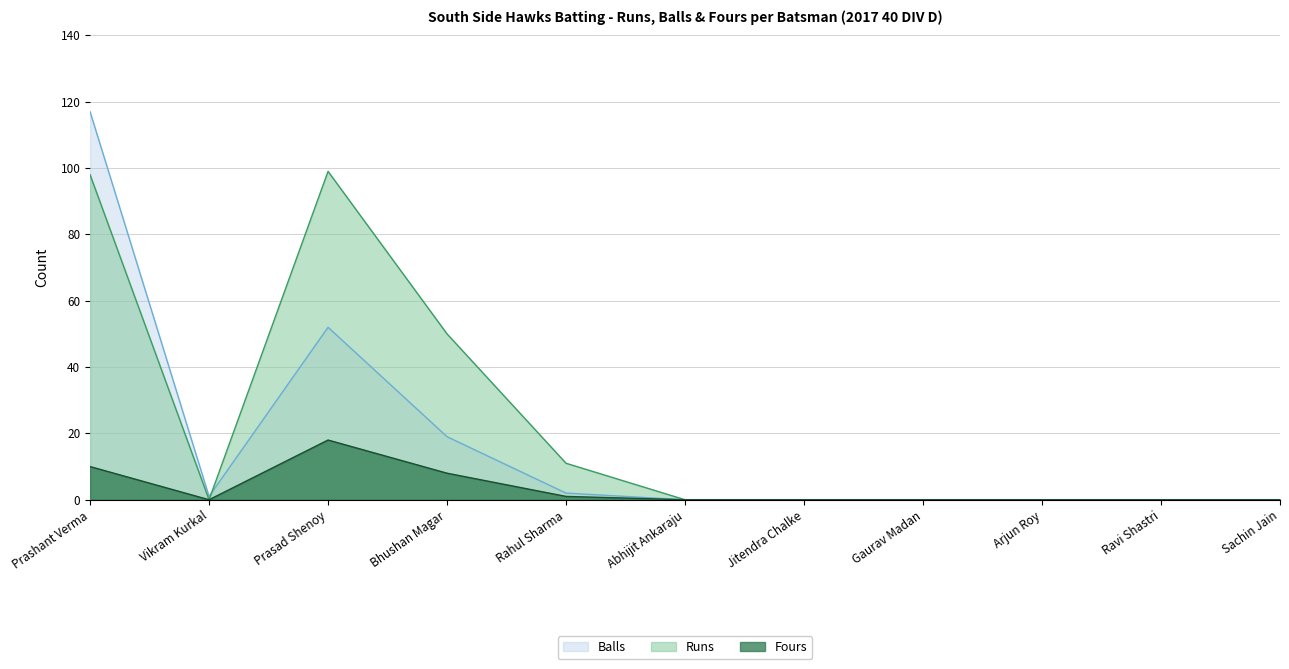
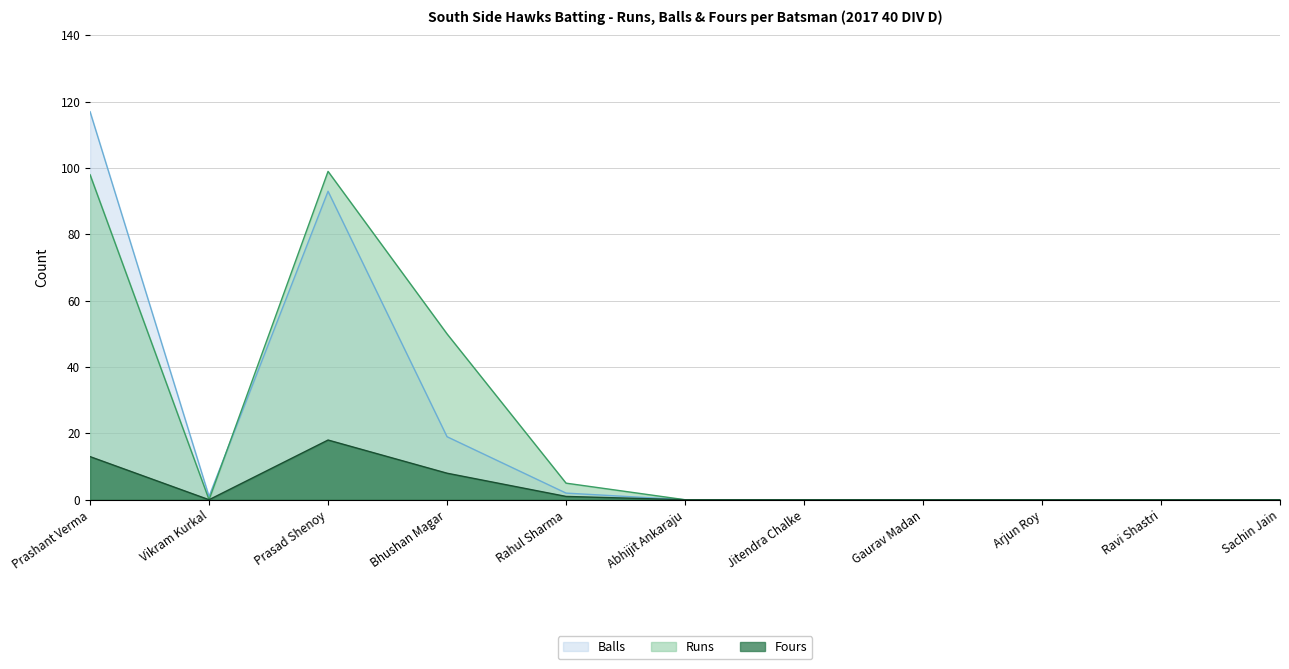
  {
    "Balls": {
      "Prashant Verma": 117,
      "Vikram Kurkal": 1,
-     "Prasad Shenoy": 52,
+     "Prasad Shenoy": 93,
      "Bhushan Magar": 19,
      "Rahul Sharma": 2
    },
    "Runs": {
      "Prashant Verma": 98,
      "Prasad Shenoy": 99,
      "Bhushan Magar": 50,
-     "Rahul Sharma": 11
+     "Rahul Sharma": 5
    },
    "Fours": {
-     "Prashant Verma": 10,
+     "Prashant Verma": 13,
      "Prasad Shenoy": 18,
      "Bhushan Magar": 8,
      "Rahul Sharma": 1
    }
  }
